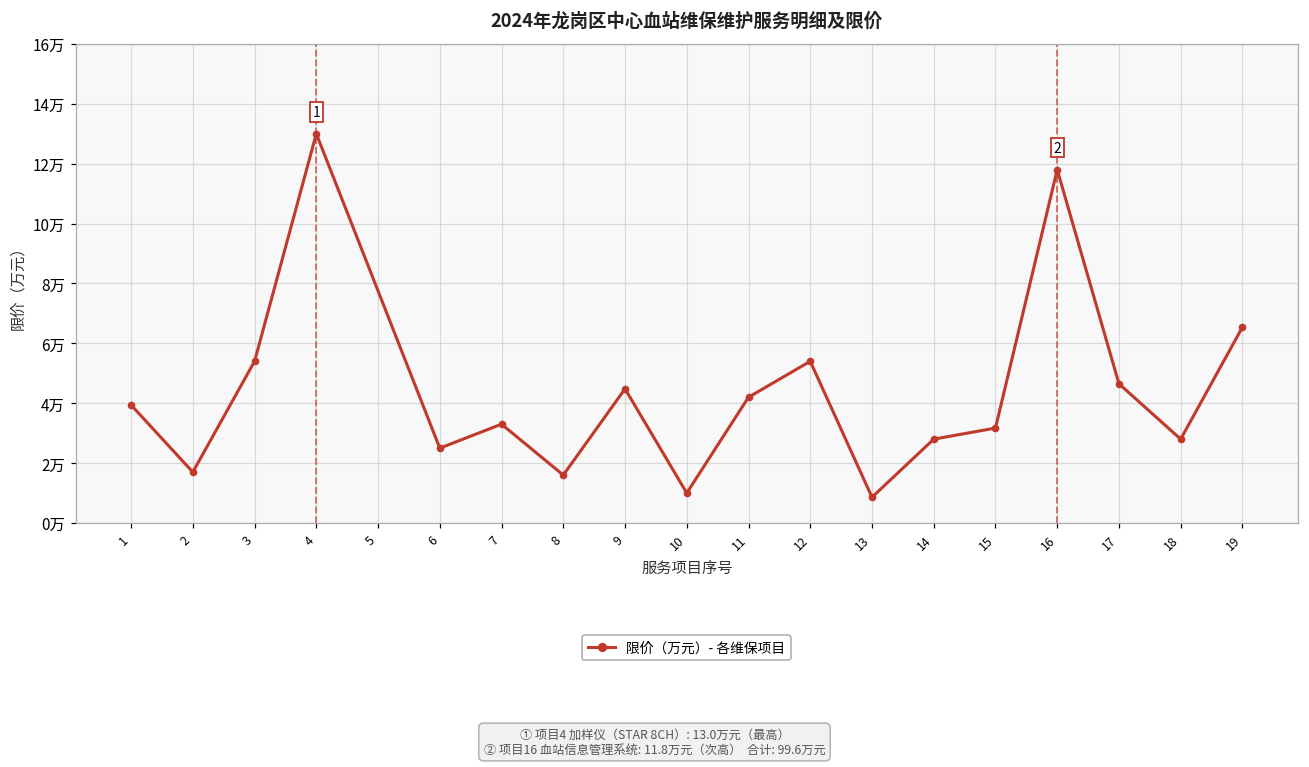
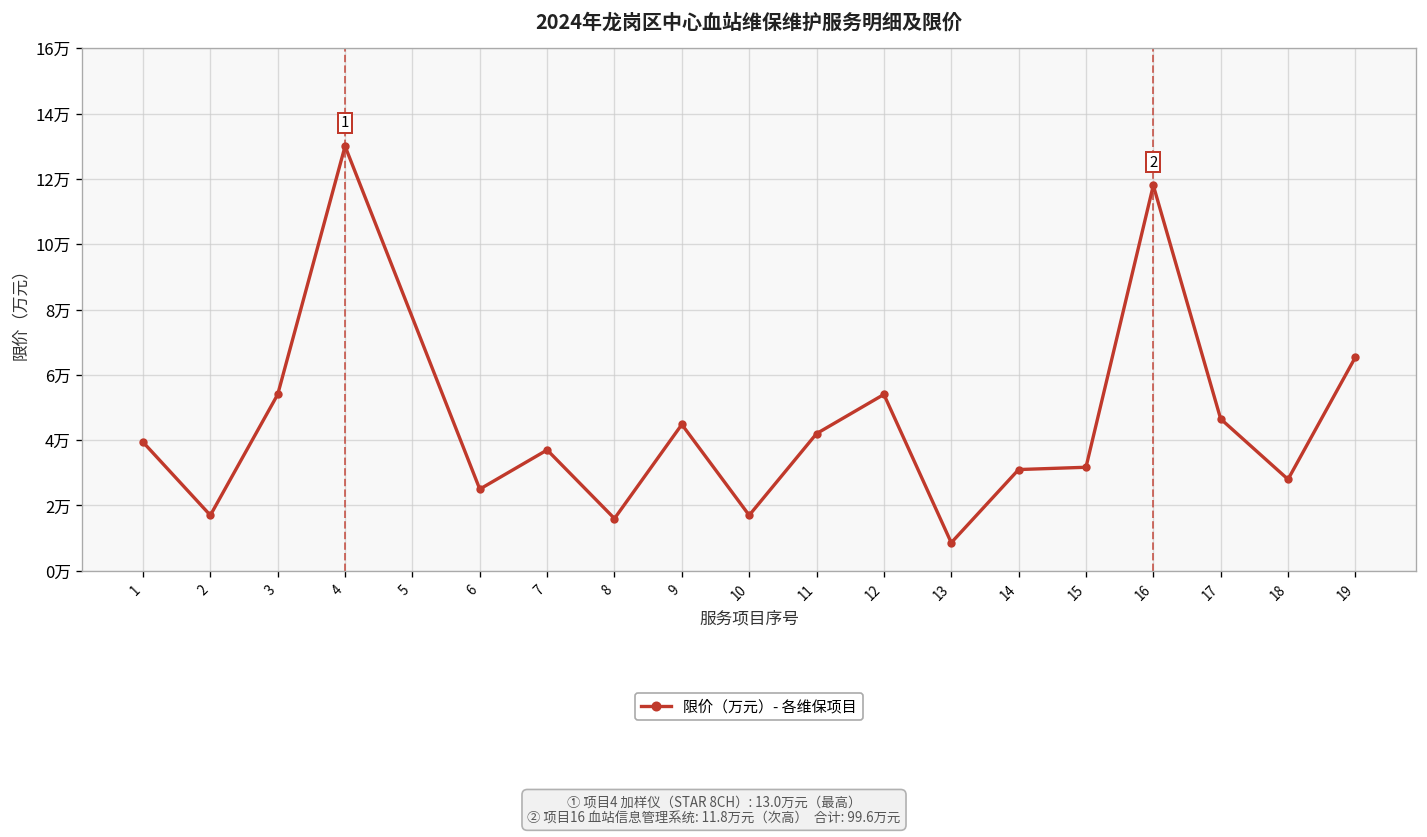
  {
    "1": "3.9万",
    "2": "1.7万",
    "3": "5.4万",
    "6": "2.5万",
-   "7": "3.3万",
+   "7": "3.7万",
    "8": "1.6万",
    "9": "4.5万",
-   "10": "1.0万",
+   "10": "1.7万",
    "11": "4.2万",
    "12": "5.4万",
    "13": "0.9万",
-   "14": "2.8万",
+   "14": "3.1万",
    "15": "3.2万",
    "17": "4.7万",
    "18": "2.8万",
    "19": "6.5万"
  }
